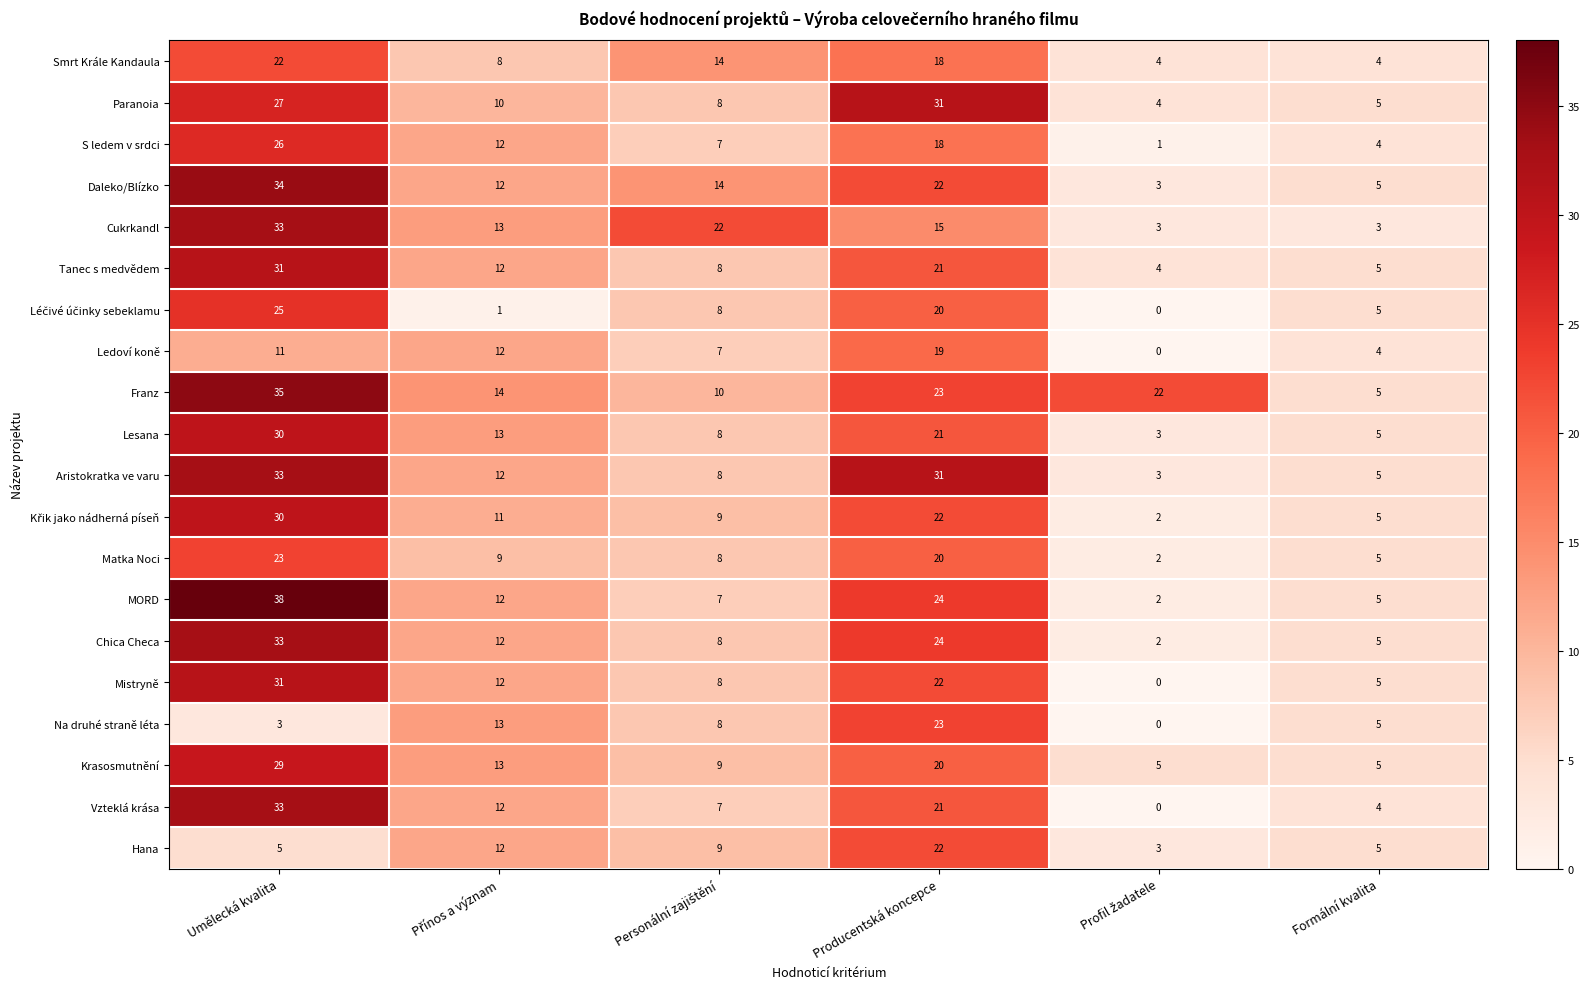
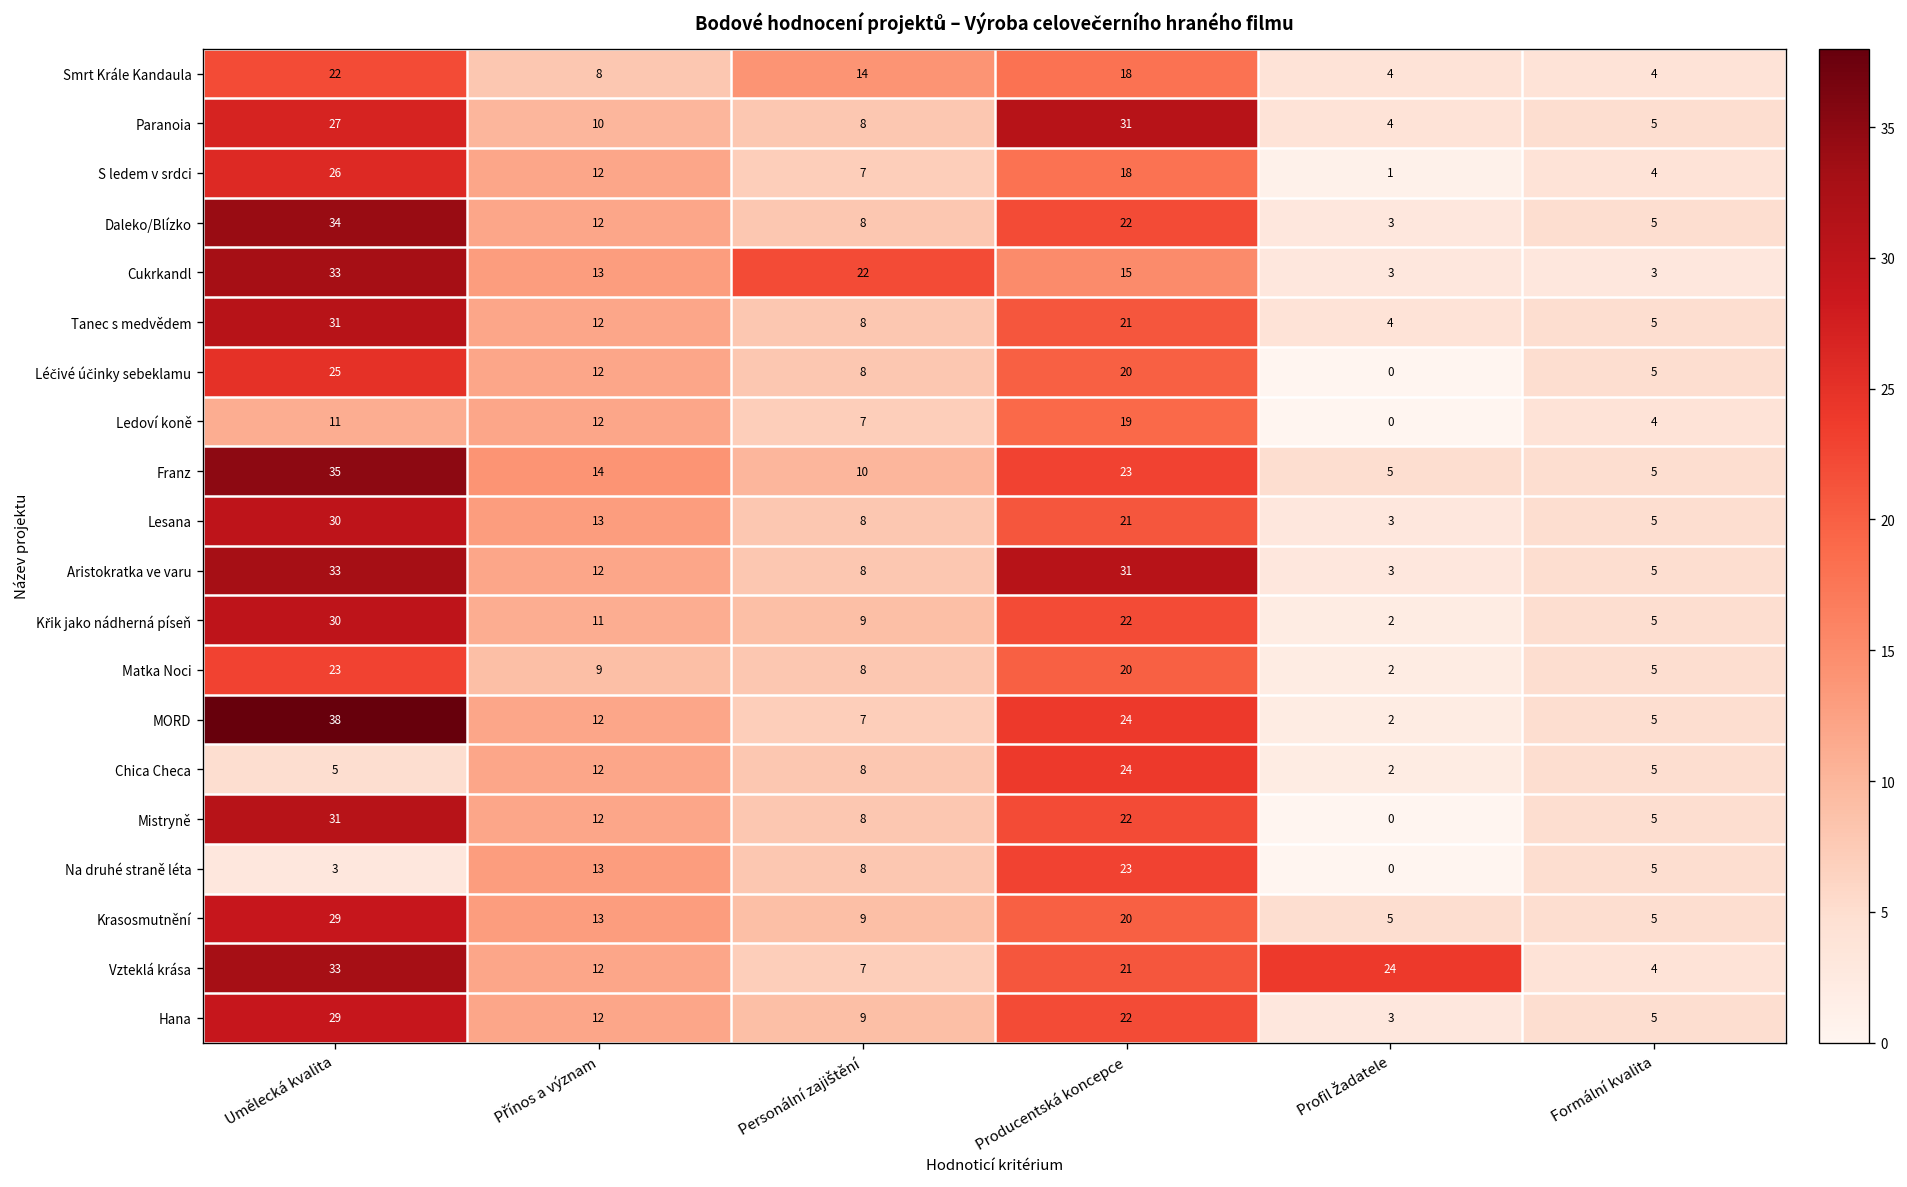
  {
    "Smrt Krále Kandaula": {
      "Umělecká kvalita": 22,
      "Přínos a význam": 8,
      "Personální zajištění": 14,
      "Producentská koncepce": 18,
      "Profil žadatele": 4,
      "Formální kvalita": 4
    },
    "Paranoia": {
      "Umělecká kvalita": 27,
      "Přínos a význam": 10,
      "Personální zajištění": 8,
      "Producentská koncepce": 31,
      "Profil žadatele": 4,
      "Formální kvalita": 5
    },
    "S ledem v srdci": {
      "Umělecká kvalita": 26,
      "Přínos a význam": 12,
      "Personální zajištění": 7,
      "Producentská koncepce": 18,
      "Profil žadatele": 1,
      "Formální kvalita": 4
    },
    "Daleko/Blízko": {
      "Umělecká kvalita": 34,
      "Přínos a význam": 12,
-     "Personální zajištění": 14,
+     "Personální zajištění": 8,
      "Producentská koncepce": 22,
      "Profil žadatele": 3,
      "Formální kvalita": 5
    },
    "Cukrkandl": {
      "Umělecká kvalita": 33,
      "Přínos a význam": 13,
      "Personální zajištění": 22,
      "Producentská koncepce": 15,
      "Profil žadatele": 3,
      "Formální kvalita": 3
    },
    "Tanec s medvědem": {
      "Umělecká kvalita": 31,
      "Přínos a význam": 12,
      "Personální zajištění": 8,
      "Producentská koncepce": 21,
      "Profil žadatele": 4,
      "Formální kvalita": 5
    },
    "Léčivé účinky sebeklamu": {
      "Umělecká kvalita": 25,
-     "Přínos a význam": 1,
+     "Přínos a význam": 12,
      "Personální zajištění": 8,
      "Producentská koncepce": 20,
      "Profil žadatele": 0,
      "Formální kvalita": 5
    },
    "Ledoví koně": {
      "Umělecká kvalita": 11,
      "Přínos a význam": 12,
      "Personální zajištění": 7,
      "Producentská koncepce": 19,
      "Profil žadatele": 0,
      "Formální kvalita": 4
    },
    "Franz": {
      "Umělecká kvalita": 35,
      "Přínos a význam": 14,
      "Personální zajištění": 10,
      "Producentská koncepce": 23,
-     "Profil žadatele": 22,
+     "Profil žadatele": 5,
      "Formální kvalita": 5
    },
    "Lesana": {
      "Umělecká kvalita": 30,
      "Přínos a význam": 13,
      "Personální zajištění": 8,
      "Producentská koncepce": 21,
      "Profil žadatele": 3,
      "Formální kvalita": 5
    },
    "Aristokratka ve varu": {
      "Umělecká kvalita": 33,
      "Přínos a význam": 12,
      "Personální zajištění": 8,
      "Producentská koncepce": 31,
      "Profil žadatele": 3,
      "Formální kvalita": 5
    },
    "Křik jako nádherná píseň": {
      "Umělecká kvalita": 30,
      "Přínos a význam": 11,
      "Personální zajištění": 9,
      "Producentská koncepce": 22,
      "Profil žadatele": 2,
      "Formální kvalita": 5
    },
    "Matka Noci": {
      "Umělecká kvalita": 23,
      "Přínos a význam": 9,
      "Personální zajištění": 8,
      "Producentská koncepce": 20,
      "Profil žadatele": 2,
      "Formální kvalita": 5
    },
    "MORD": {
      "Umělecká kvalita": 38,
      "Přínos a význam": 12,
      "Personální zajištění": 7,
      "Producentská koncepce": 24,
      "Profil žadatele": 2,
      "Formální kvalita": 5
    },
    "Chica Checa": {
-     "Umělecká kvalita": 33,
+     "Umělecká kvalita": 5,
      "Přínos a význam": 12,
      "Personální zajištění": 8,
      "Producentská koncepce": 24,
      "Profil žadatele": 2,
      "Formální kvalita": 5
    },
    "Mistryně": {
      "Umělecká kvalita": 31,
      "Přínos a význam": 12,
      "Personální zajištění": 8,
      "Producentská koncepce": 22,
      "Profil žadatele": 0,
      "Formální kvalita": 5
    },
    "Na druhé straně léta": {
      "Umělecká kvalita": 3,
      "Přínos a význam": 13,
      "Personální zajištění": 8,
      "Producentská koncepce": 23,
      "Profil žadatele": 0,
      "Formální kvalita": 5
    },
    "Krasosmutnění": {
      "Umělecká kvalita": 29,
      "Přínos a význam": 13,
      "Personální zajištění": 9,
      "Producentská koncepce": 20,
      "Profil žadatele": 5,
      "Formální kvalita": 5
    },
    "Vzteklá krása": {
      "Umělecká kvalita": 33,
      "Přínos a význam": 12,
      "Personální zajištění": 7,
      "Producentská koncepce": 21,
-     "Profil žadatele": 0,
+     "Profil žadatele": 24,
      "Formální kvalita": 4
    },
    "Hana": {
-     "Umělecká kvalita": 5,
+     "Umělecká kvalita": 29,
      "Přínos a význam": 12,
      "Personální zajištění": 9,
      "Producentská koncepce": 22,
      "Profil žadatele": 3,
      "Formální kvalita": 5
    }
  }
